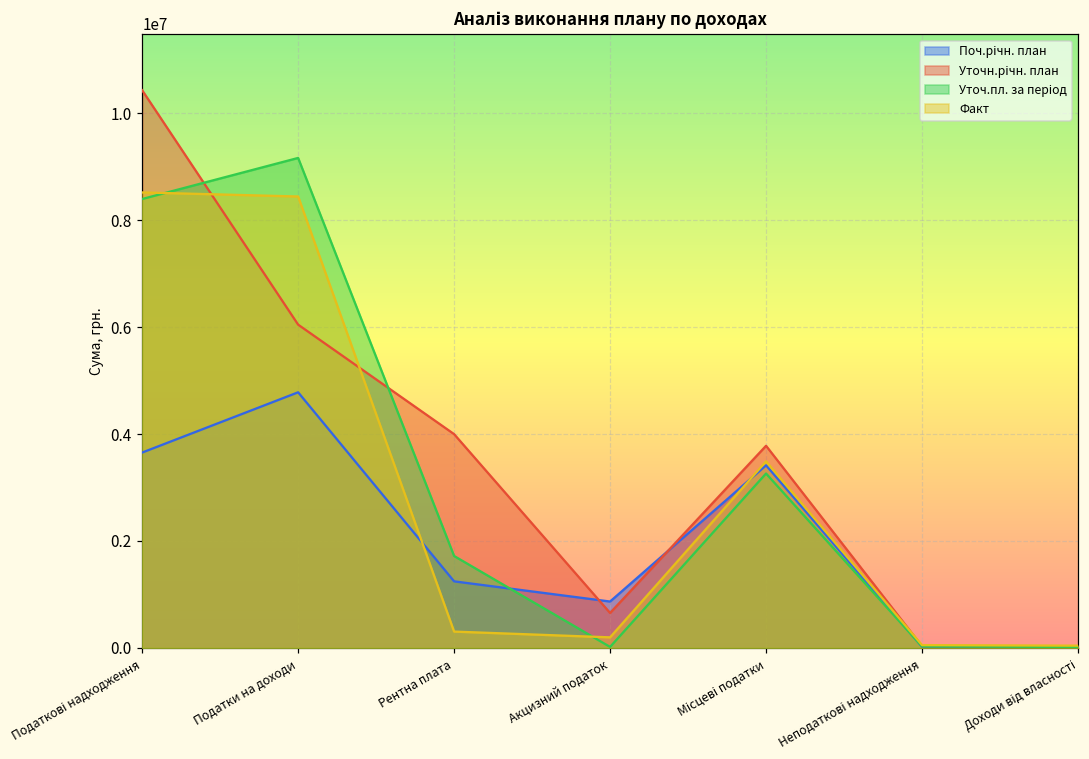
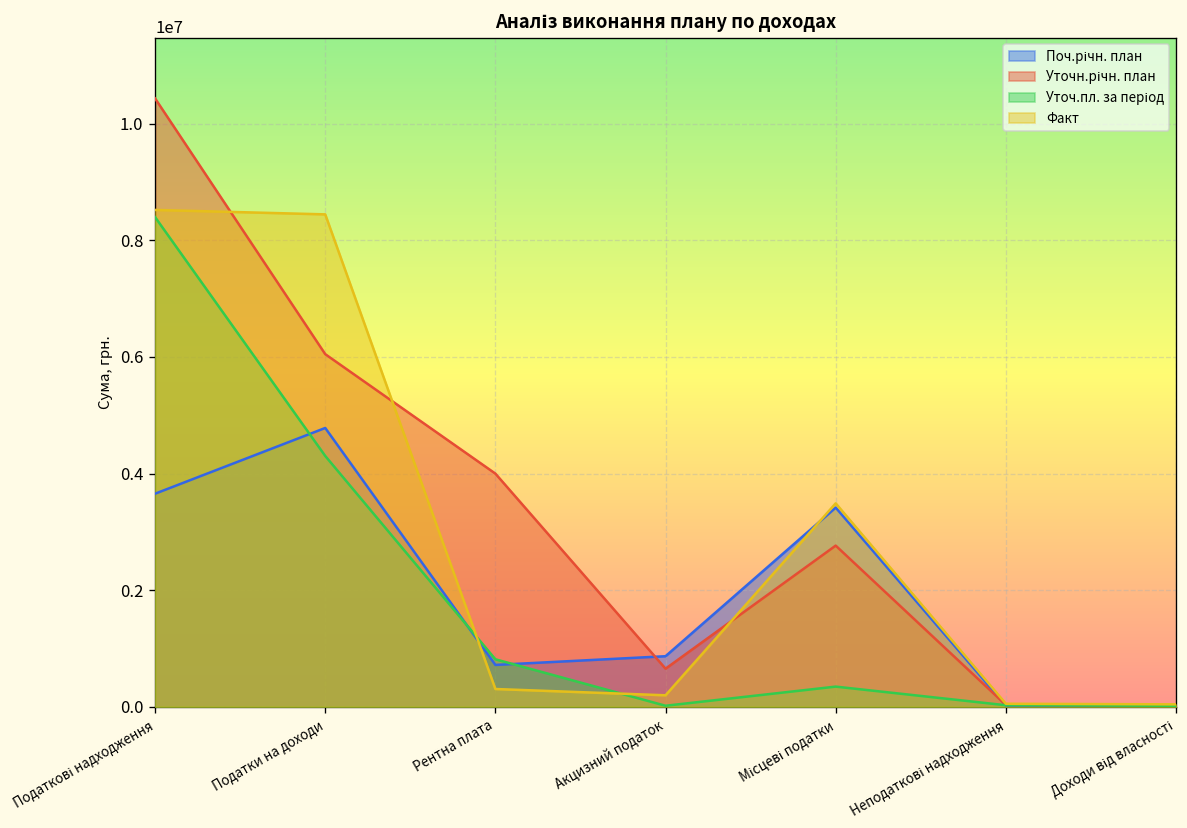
  {
    "Поч.річн. план": {
      "Податкові надходження": 3700000,
      "Податки на доходи": 4800000,
-     "Рентна плата": 1200000,
+     "Рентна плата": 700000,
      "Акцизний податок": 900000,
      "Місцеві податки": 3400000
    },
    "Уточн.річн. план": {
      "Податкові надходження": 10400000,
      "Податки на доходи": 6000000,
      "Рентна плата": 4000000,
      "Акцизний податок": 700000,
-     "Місцеві податки": 3800000
+     "Місцеві податки": 2800000
    },
    "Уточ.пл. за період": {
      "Податкові надходження": 8400000,
-     "Податки на доходи": 9200000,
-     "Рентна плата": 1700000,
+     "Податки на доходи": 4300000,
+     "Рентна плата": 800000,
      "Акцизний податок": 0,
-     "Місцеві податки": 3300000
+     "Місцеві податки": 300000
    },
    "Факт": {
      "Податкові надходження": 8500000,
      "Податки на доходи": 8400000,
      "Рентна плата": 300000,
      "Акцизний податок": 200000,
      "Місцеві податки": 3500000
    }
  }
